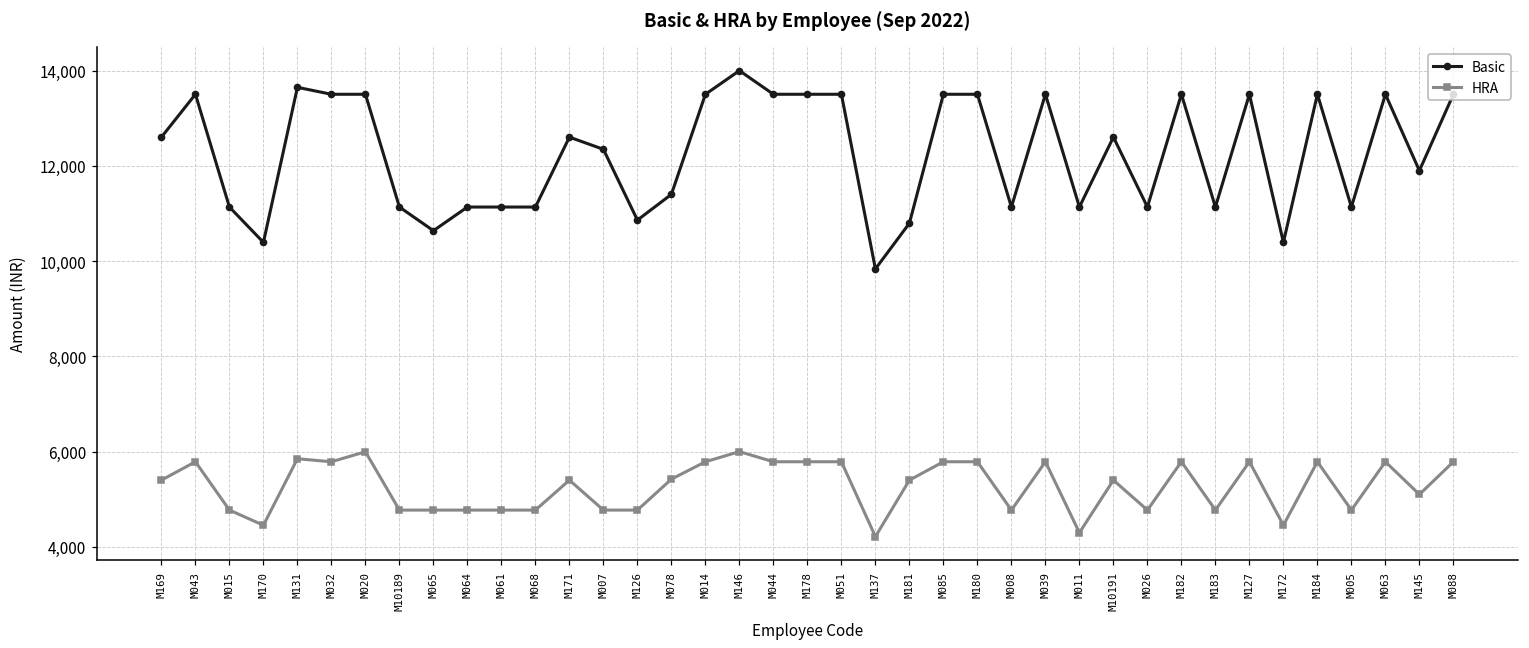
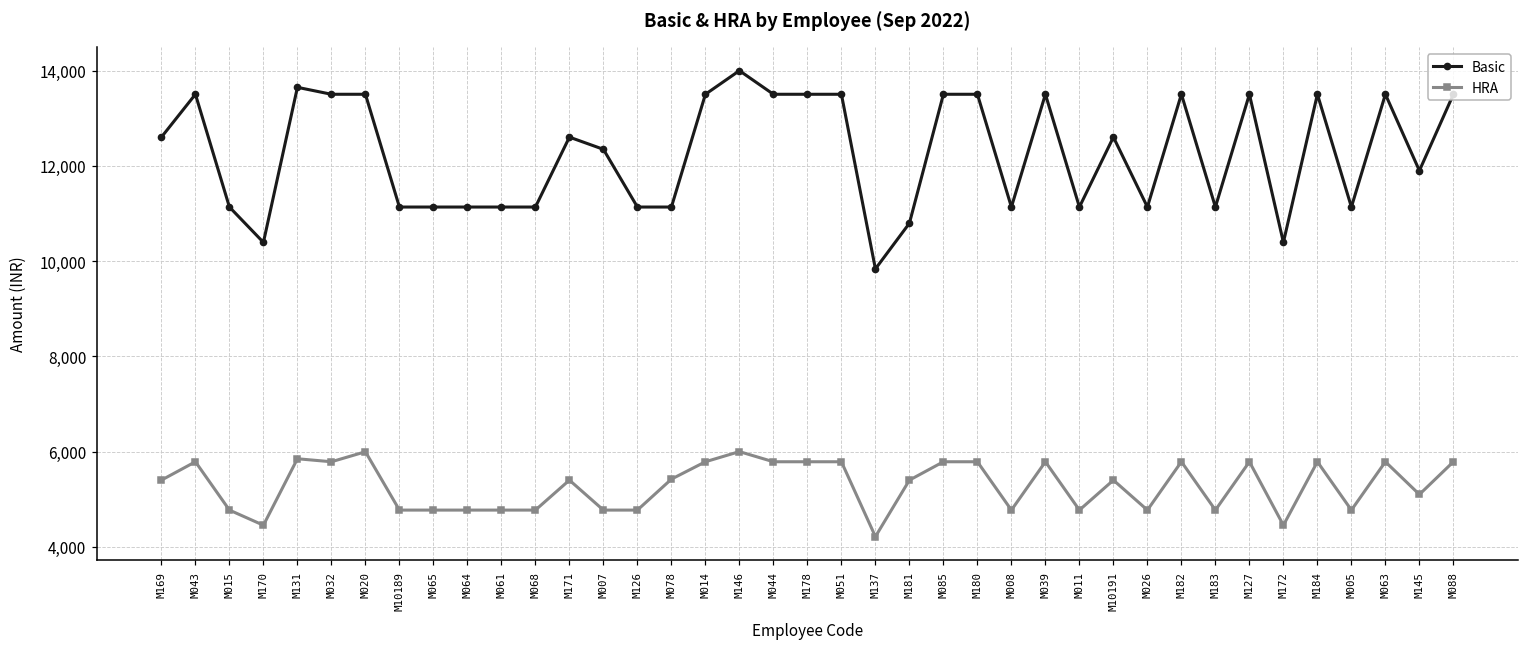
  {
    "Basic": {
      "M169": "12,600",
      "M043": "13,500",
      "M015": "11,100",
      "M170": "10,400",
      "M131": "13,700",
      "M032": "13,500",
      "M020": "13,500",
      "M10189": "11,100",
-     "M065": "10,600",
+     "M065": "11,100",
      "M064": "11,100",
      "M061": "11,100",
      "M068": "11,100",
      "M171": "12,600",
      "M007": "12,300",
-     "M126": "10,900",
-     "M078": "11,400",
+     "M126": "11,100",
+     "M078": "11,100",
      "M014": "13,500",
      "M146": "14,000",
      "M044": "13,500",
      "M178": "13,500",
      "M051": "13,500",
      "M137": "9,800",
      "M181": "10,800",
      "M085": "13,500",
      "M180": "13,500",
      "M008": "11,100",
      "M039": "13,500",
      "M011": "11,100",
      "M10191": "12,600",
      "M026": "11,100",
      "M182": "13,500",
      "M183": "11,100",
      "M127": "13,500",
      "M172": "10,400",
      "M184": "13,500",
      "M005": "11,100",
      "M063": "13,500",
      "M145": "11,900"
    },
    "HRA": {
      "M169": "5,400",
      "M043": "5,800",
      "M015": "4,800",
      "M170": "4,500",
      "M131": "5,900",
      "M032": "5,800",
      "M020": "6,000",
      "M10189": "4,800",
      "M065": "4,800",
      "M064": "4,800",
      "M061": "4,800",
      "M068": "4,800",
      "M171": "5,400",
      "M007": "4,800",
      "M126": "4,800",
      "M078": "5,400",
      "M014": "5,800",
      "M146": "6,000",
      "M044": "5,800",
      "M178": "5,800",
      "M051": "5,800",
      "M137": "4,200",
      "M181": "5,400",
      "M085": "5,800",
      "M180": "5,800",
      "M008": "4,800",
      "M039": "5,800",
-     "M011": "4,300",
+     "M011": "4,800",
      "M10191": "5,400",
      "M026": "4,800",
      "M182": "5,800",
      "M183": "4,800",
      "M127": "5,800",
      "M172": "4,500",
      "M184": "5,800",
      "M005": "4,800",
      "M063": "5,800",
      "M145": "5,100",
      "M088": "5,800"
    }
  }
